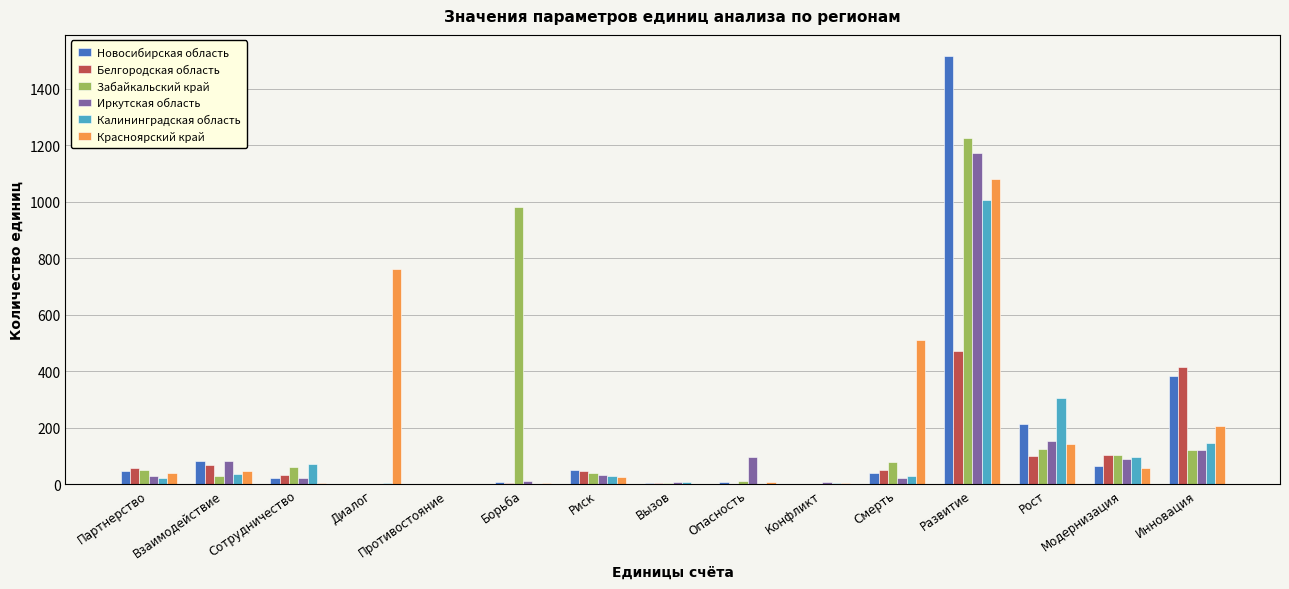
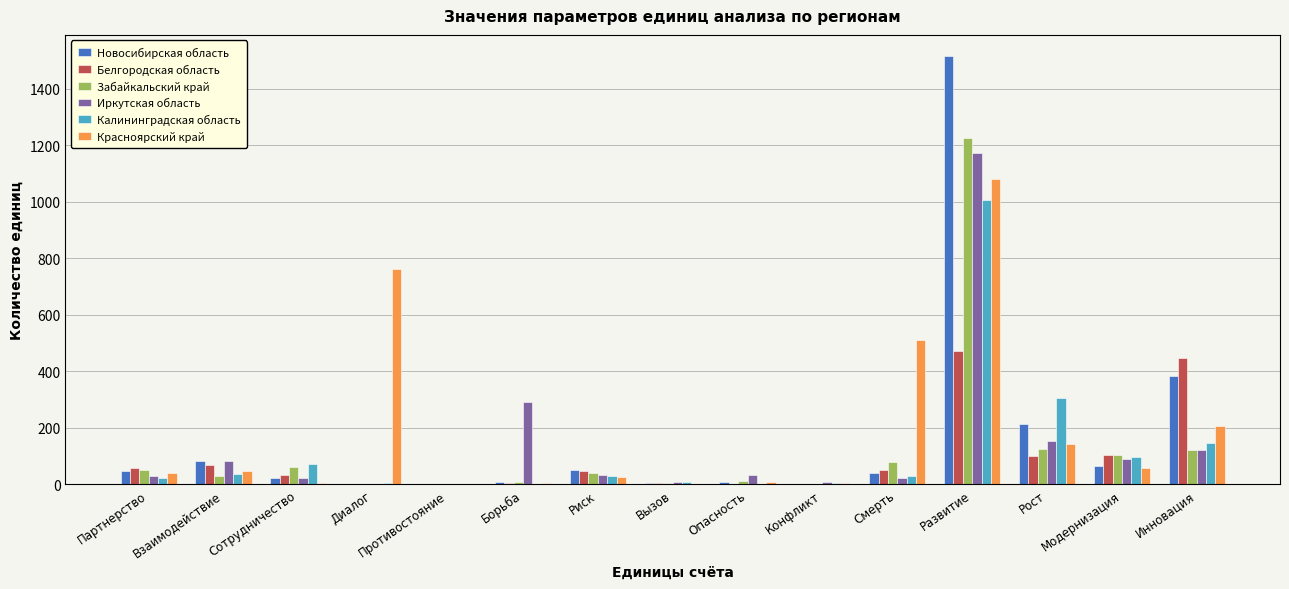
  {
    "Белгородская область": {
      "Партнерство": 60,
      "Взаимодействие": 70,
      "Сотрудничество": 30,
      "Противостояние": 0,
      "Риск": 50,
      "Смерть": 50,
      "Развитие": 470,
      "Рост": 100,
      "Модернизация": 110,
-     "Инновация": 410
+     "Инновация": 450
    },
    "Забайкальский край": {
      "Партнерство": 50,
      "Взаимодействие": 30,
      "Сотрудничество": 60,
      "Диалог": 0,
      "Противостояние": 0,
-     "Борьба": 980,
+     "Борьба": 10,
      "Риск": 40,
      "Опасность": 10,
      "Конфликт": 0,
      "Смерть": 80,
      "Развитие": 1230,
      "Рост": 130,
      "Модернизация": 100,
      "Инновация": 120
    },
    "Иркутская область": {
      "Партнерство": 30,
      "Взаимодействие": 80,
      "Сотрудничество": 20,
      "Противостояние": 0,
-     "Борьба": 10,
+     "Борьба": 290,
      "Риск": 30,
      "Вызов": 10,
-     "Опасность": 100,
+     "Опасность": 30,
      "Смерть": 20,
      "Развитие": 1170,
      "Рост": 150,
      "Модернизация": 90,
      "Инновация": 120
    },
    "Красноярский край": {
      "Партнерство": 40,
      "Взаимодействие": 50,
      "Диалог": 760,
      "Противостояние": 0,
      "Риск": 30,
      "Опасность": 10,
      "Смерть": 510,
      "Развитие": 1080,
      "Рост": 140,
      "Модернизация": 60,
      "Инновация": 210
    }
  }
